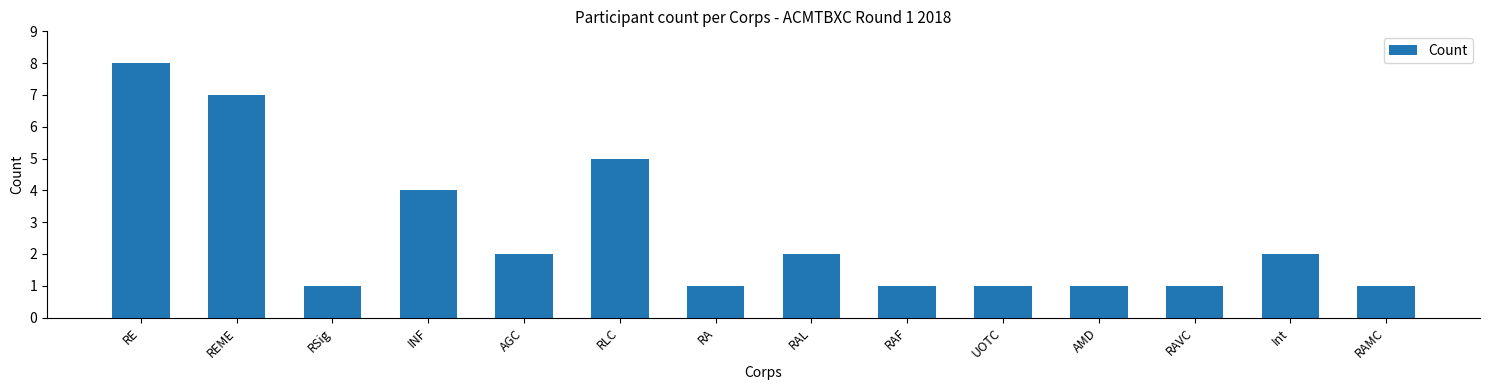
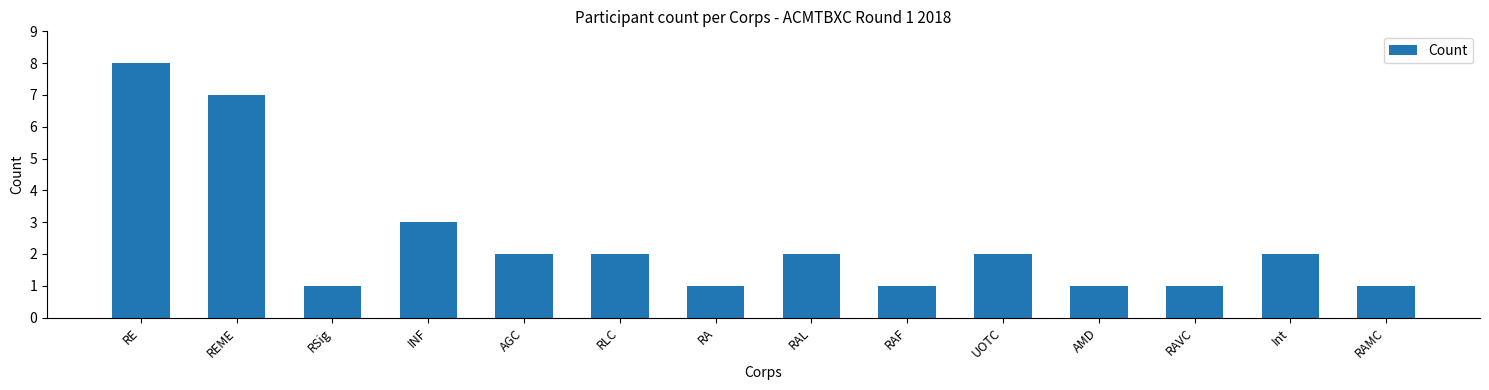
  {
    "RE": 8,
    "REME": 7,
    "RSig": 1,
-   "INF": 4,
+   "INF": 3,
    "AGC": 2,
-   "RLC": 5,
+   "RLC": 2,
    "RA": 1,
    "RAL": 2,
    "RAF": 1,
-   "UOTC": 1,
+   "UOTC": 2,
    "AMD": 1,
    "RAVC": 1,
    "Int": 2,
    "RAMC": 1
  }
